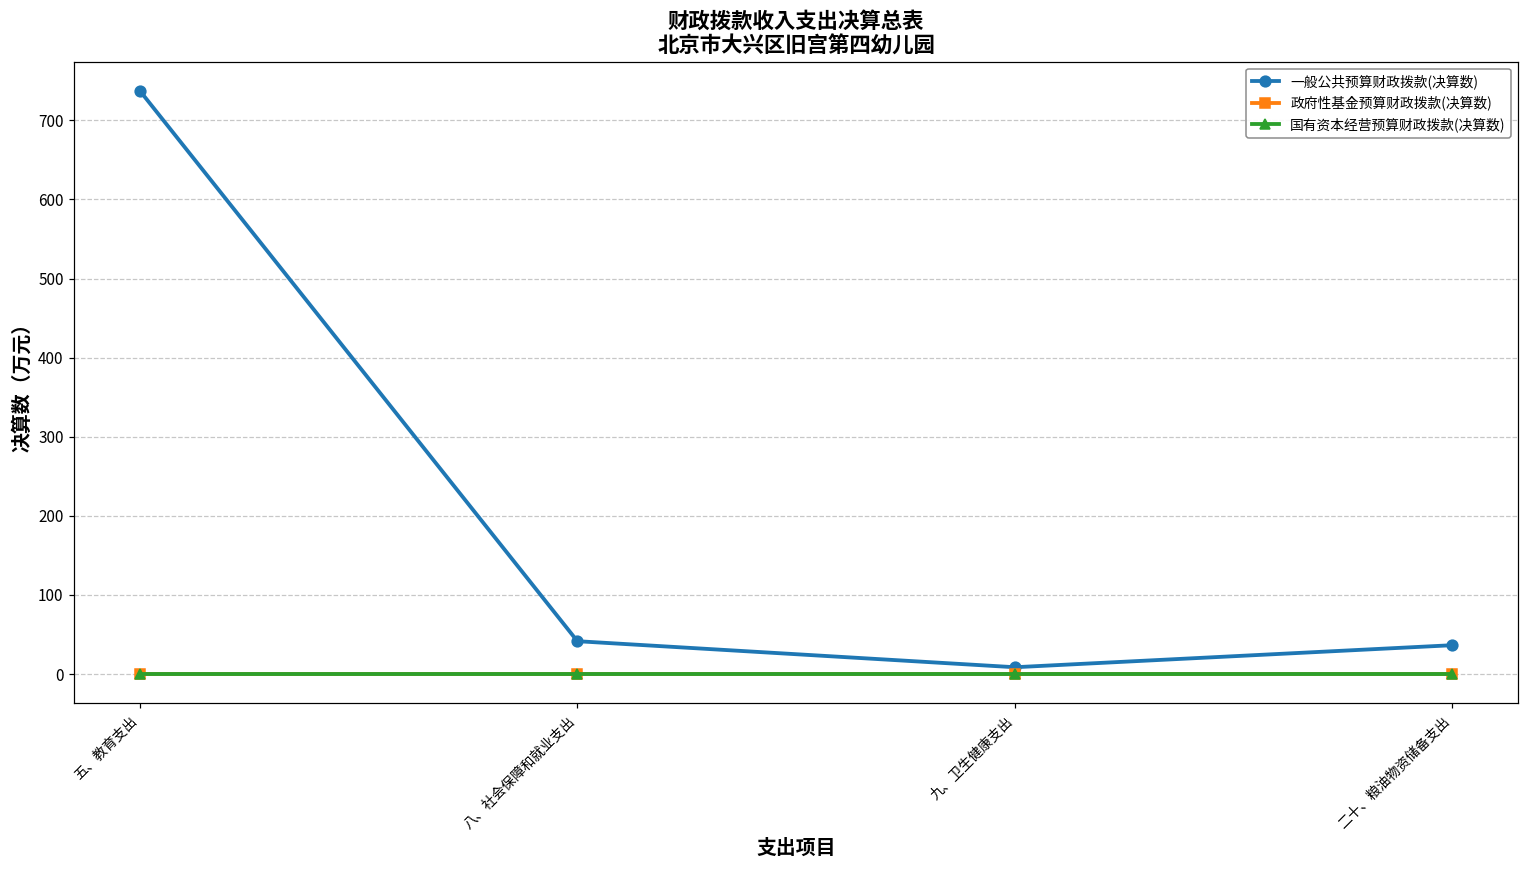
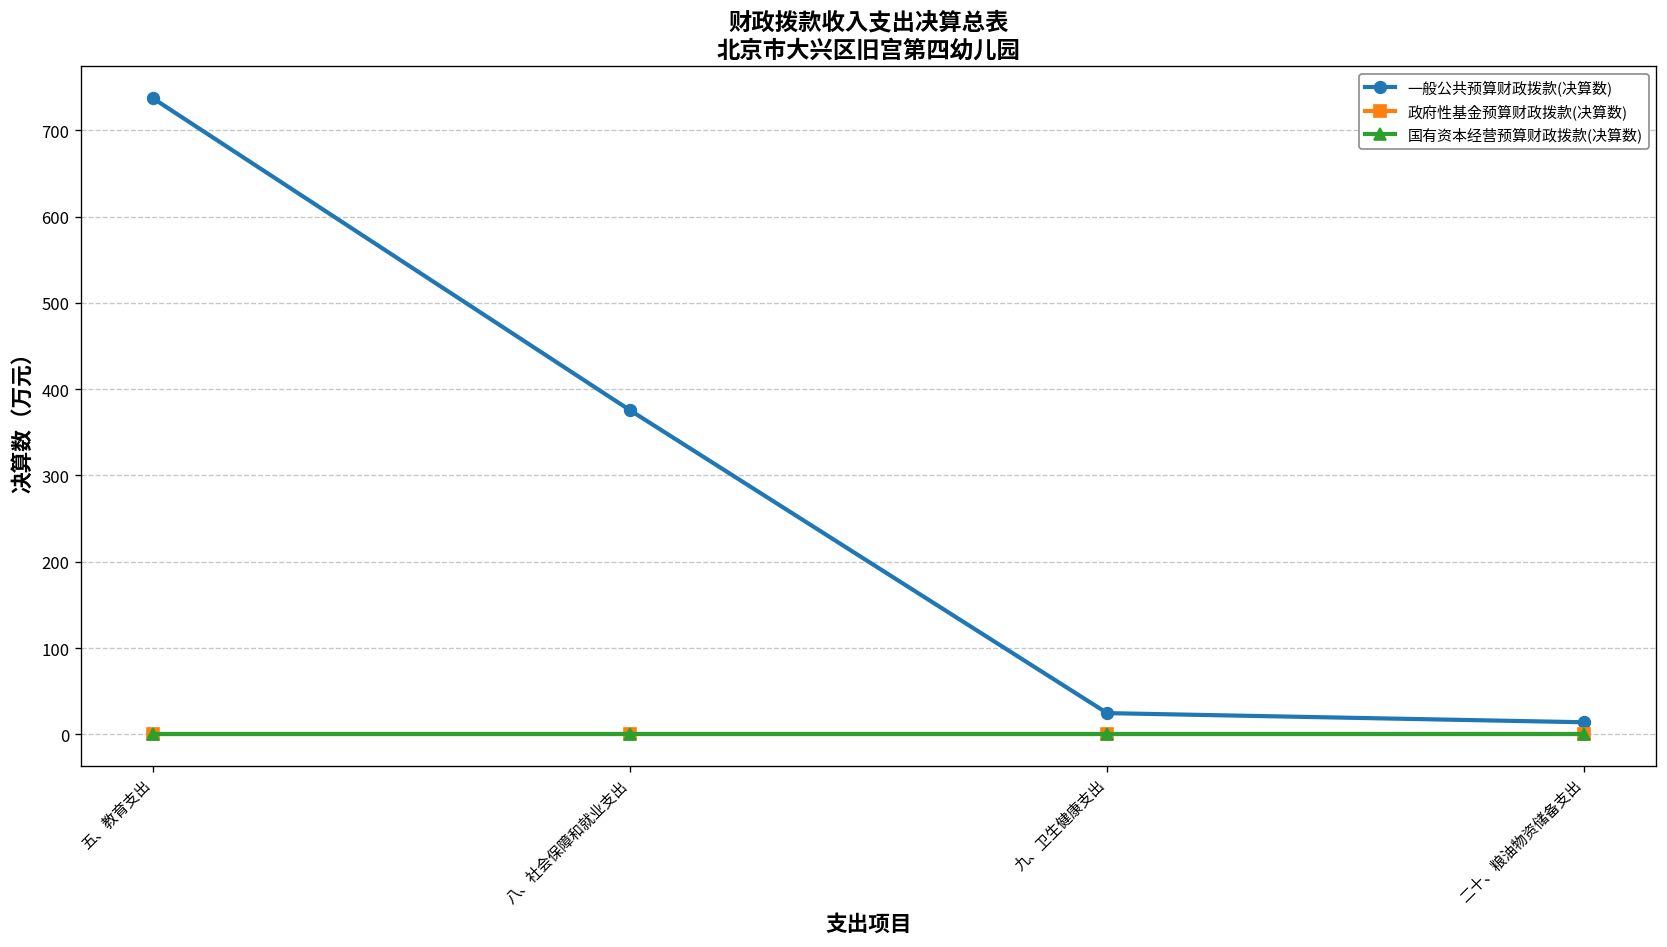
  {
    "一般公共预算财政拨款(决算数)": {
      "五、教育支出": 740,
-     "八、社会保障和就业支出": 40,
-     "九、卫生健康支出": 10,
-     "二十、粮油物资储备支出": 40
+     "八、社会保障和就业支出": 380,
+     "九、卫生健康支出": 20,
+     "二十、粮油物资储备支出": 10
    },
    "国有资本经营预算财政拨款(决算数)": {
      "五、教育支出": 0,
      "八、社会保障和就业支出": 0,
      "九、卫生健康支出": 0,
      "二十、粮油物资储备支出": 0
    }
  }
